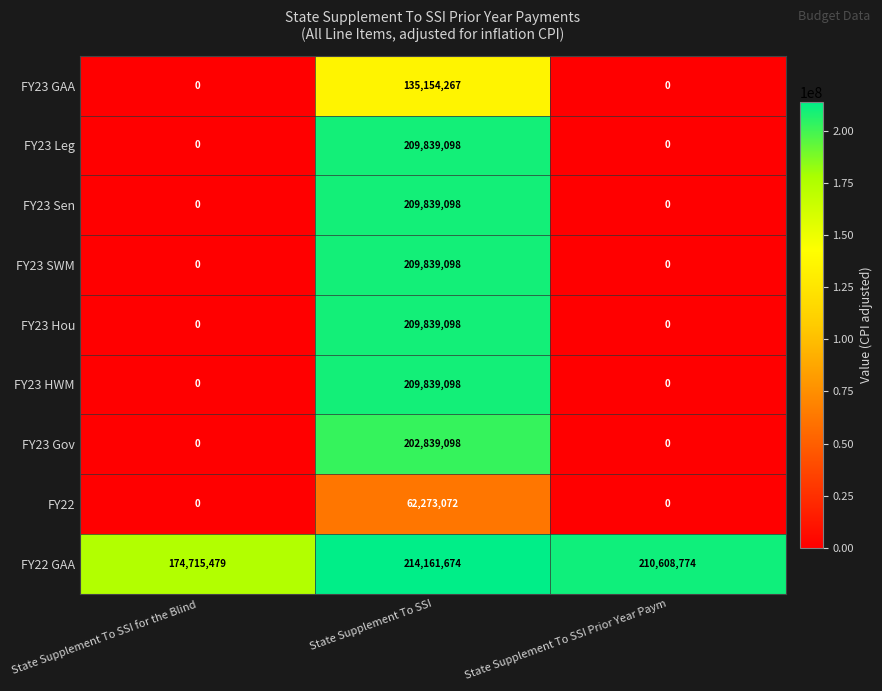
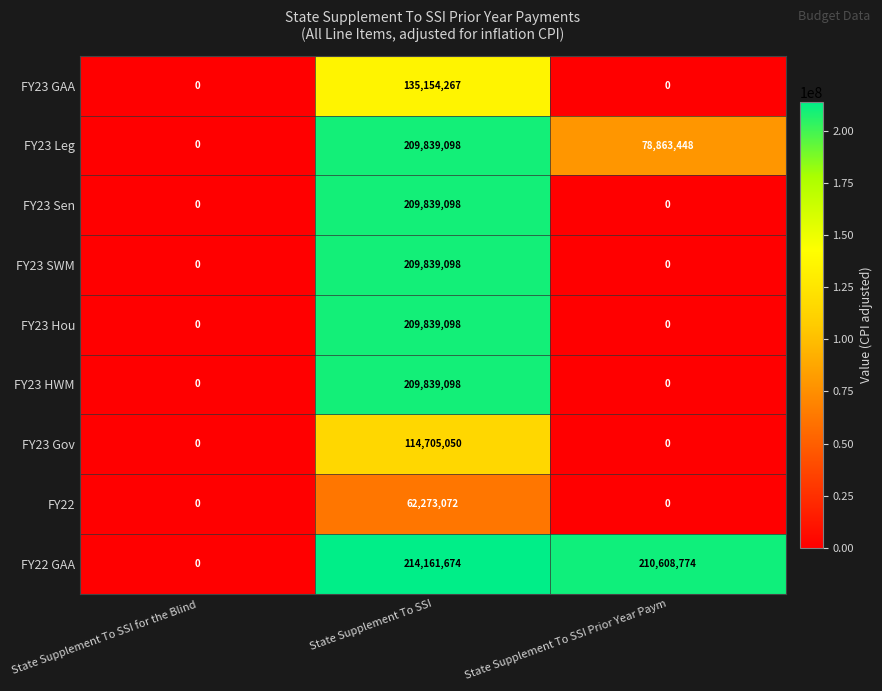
  {
    "FY23 GAA": {
      "State Supplement To SSI for the Blind": "0",
      "State Supplement To SSI": "135,154,267",
      "State Supplement To SSI Prior Year Paym": "0"
    },
    "FY23 Leg": {
      "State Supplement To SSI for the Blind": "0",
      "State Supplement To SSI": "209,839,098",
-     "State Supplement To SSI Prior Year Paym": "0"
+     "State Supplement To SSI Prior Year Paym": "78,863,448"
    },
    "FY23 Sen": {
      "State Supplement To SSI for the Blind": "0",
      "State Supplement To SSI": "209,839,098",
      "State Supplement To SSI Prior Year Paym": "0"
    },
    "FY23 SWM": {
      "State Supplement To SSI for the Blind": "0",
      "State Supplement To SSI": "209,839,098",
      "State Supplement To SSI Prior Year Paym": "0"
    },
    "FY23 Hou": {
      "State Supplement To SSI for the Blind": "0",
      "State Supplement To SSI": "209,839,098",
      "State Supplement To SSI Prior Year Paym": "0"
    },
    "FY23 HWM": {
      "State Supplement To SSI for the Blind": "0",
      "State Supplement To SSI": "209,839,098",
      "State Supplement To SSI Prior Year Paym": "0"
    },
    "FY23 Gov": {
      "State Supplement To SSI for the Blind": "0",
-     "State Supplement To SSI": "202,839,098",
+     "State Supplement To SSI": "114,705,050",
      "State Supplement To SSI Prior Year Paym": "0"
    },
    "FY22": {
      "State Supplement To SSI for the Blind": "0",
      "State Supplement To SSI": "62,273,072",
      "State Supplement To SSI Prior Year Paym": "0"
    },
    "FY22 GAA": {
-     "State Supplement To SSI for the Blind": "174,715,479",
+     "State Supplement To SSI for the Blind": "0",
      "State Supplement To SSI": "214,161,674",
      "State Supplement To SSI Prior Year Paym": "210,608,774"
    }
  }
